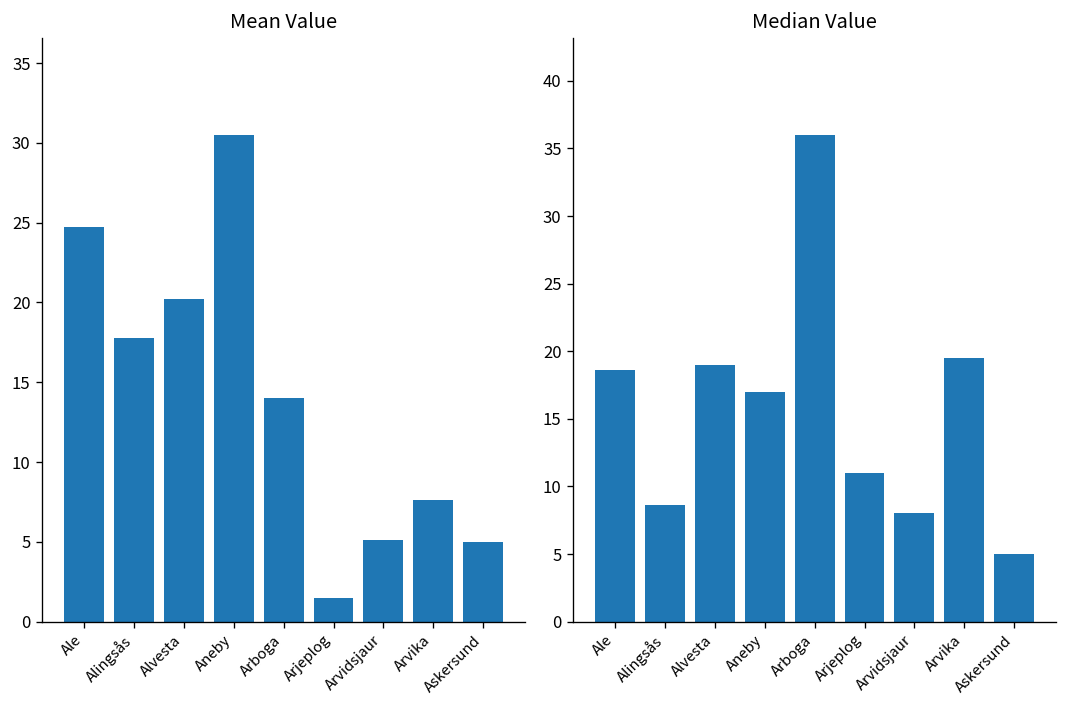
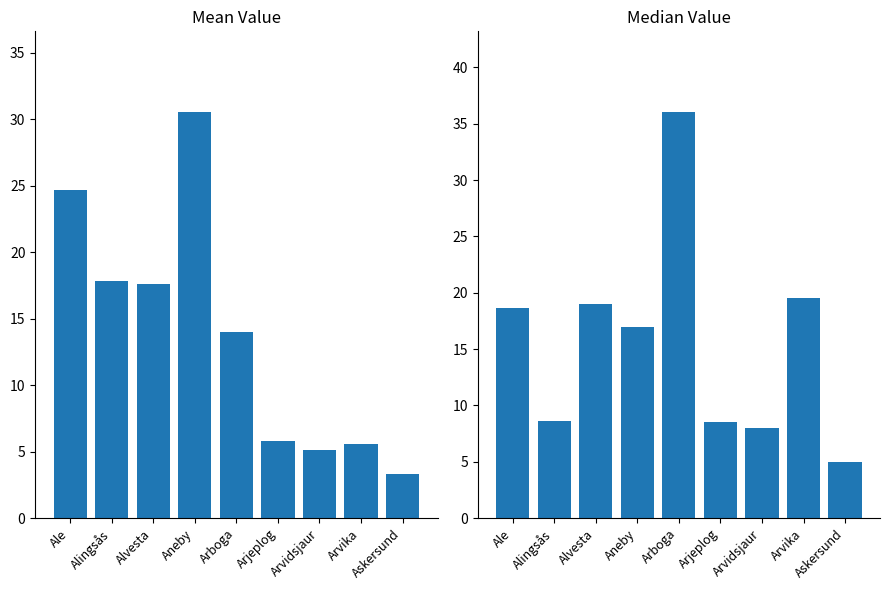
  {
    "Mean Value": {
      "Ale": 24.7,
      "Alingsås": 17.8,
-     "Alvesta": 20.2,
+     "Alvesta": 17.6,
      "Aneby": 30.5,
      "Arboga": 14.0,
-     "Arjeplog": 1.5,
+     "Arjeplog": 5.8,
      "Arvidsjaur": 5.1,
-     "Arvika": 7.6,
-     "Askersund": 5.0
+     "Arvika": 5.6,
+     "Askersund": 3.3
    },
    "Median Value": {
      "Ale": 18.6,
      "Alingsås": 8.6,
      "Alvesta": 19.0,
      "Aneby": 17.0,
      "Arboga": 36.0,
-     "Arjeplog": 11.0,
+     "Arjeplog": 8.5,
      "Arvidsjaur": 8.0,
      "Arvika": 19.5,
      "Askersund": 5.0
    }
  }
